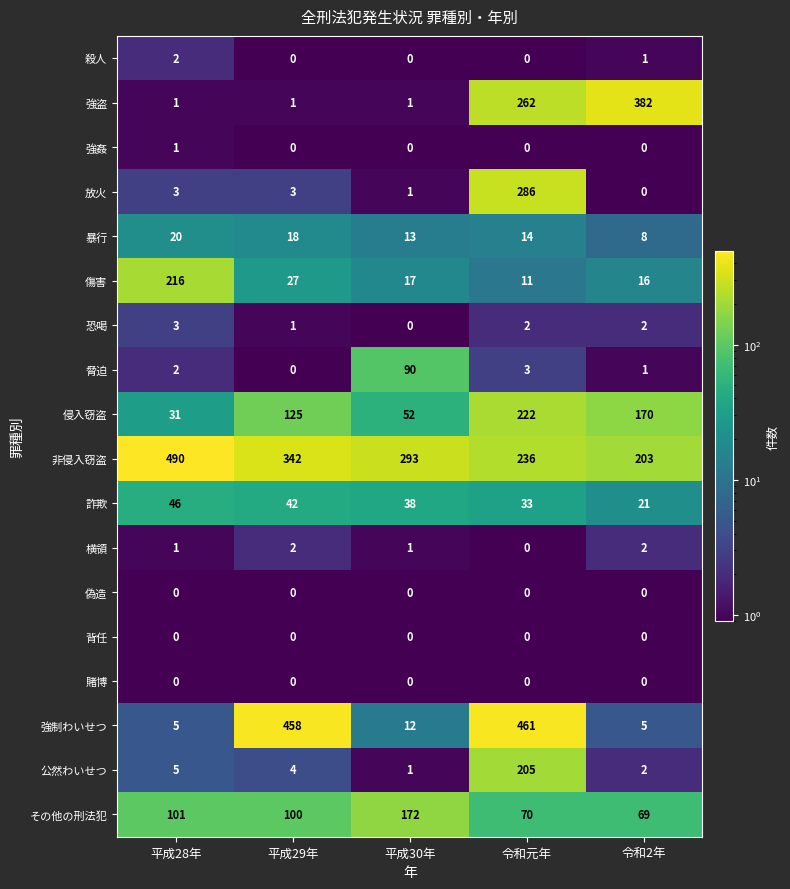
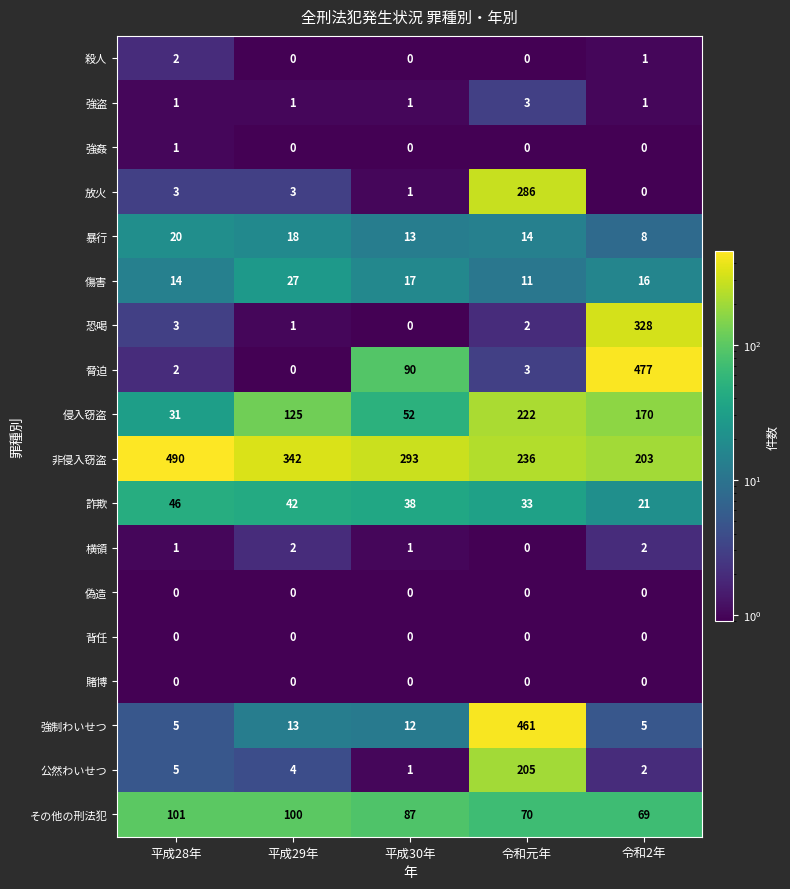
  {
    "殺人": {
      "平成28年": 2,
      "平成29年": 0,
      "平成30年": 0,
      "令和元年": 0,
      "令和2年": 1
    },
    "強盗": {
      "平成28年": 1,
      "平成29年": 1,
      "平成30年": 1,
-     "令和元年": 262,
-     "令和2年": 382
+     "令和元年": 3,
+     "令和2年": 1
    },
    "強姦": {
      "平成28年": 1,
      "平成29年": 0,
      "平成30年": 0,
      "令和元年": 0,
      "令和2年": 0
    },
    "放火": {
      "平成28年": 3,
      "平成29年": 3,
      "平成30年": 1,
      "令和元年": 286,
      "令和2年": 0
    },
    "暴行": {
      "平成28年": 20,
      "平成29年": 18,
      "平成30年": 13,
      "令和元年": 14,
      "令和2年": 8
    },
    "傷害": {
-     "平成28年": 216,
+     "平成28年": 14,
      "平成29年": 27,
      "平成30年": 17,
      "令和元年": 11,
      "令和2年": 16
    },
    "恐喝": {
      "平成28年": 3,
      "平成29年": 1,
      "平成30年": 0,
      "令和元年": 2,
-     "令和2年": 2
+     "令和2年": 328
    },
    "脅迫": {
      "平成28年": 2,
      "平成29年": 0,
      "平成30年": 90,
      "令和元年": 3,
-     "令和2年": 1
+     "令和2年": 477
    },
    "侵入窃盗": {
      "平成28年": 31,
      "平成29年": 125,
      "平成30年": 52,
      "令和元年": 222,
      "令和2年": 170
    },
    "非侵入窃盗": {
      "平成28年": 490,
      "平成29年": 342,
      "平成30年": 293,
      "令和元年": 236,
      "令和2年": 203
    },
    "詐欺": {
      "平成28年": 46,
      "平成29年": 42,
      "平成30年": 38,
      "令和元年": 33,
      "令和2年": 21
    },
    "横領": {
      "平成28年": 1,
      "平成29年": 2,
      "平成30年": 1,
      "令和元年": 0,
      "令和2年": 2
    },
    "偽造": {
      "平成28年": 0,
      "平成29年": 0,
      "平成30年": 0,
      "令和元年": 0,
      "令和2年": 0
    },
    "背任": {
      "平成28年": 0,
      "平成29年": 0,
      "平成30年": 0,
      "令和元年": 0,
      "令和2年": 0
    },
    "賭博": {
      "平成28年": 0,
      "平成29年": 0,
      "平成30年": 0,
      "令和元年": 0,
      "令和2年": 0
    },
    "強制わいせつ": {
      "平成28年": 5,
-     "平成29年": 458,
+     "平成29年": 13,
      "平成30年": 12,
      "令和元年": 461,
      "令和2年": 5
    },
    "公然わいせつ": {
      "平成28年": 5,
      "平成29年": 4,
      "平成30年": 1,
      "令和元年": 205,
      "令和2年": 2
    },
    "その他の刑法犯": {
      "平成28年": 101,
      "平成29年": 100,
-     "平成30年": 172,
+     "平成30年": 87,
      "令和元年": 70,
      "令和2年": 69
    }
  }
